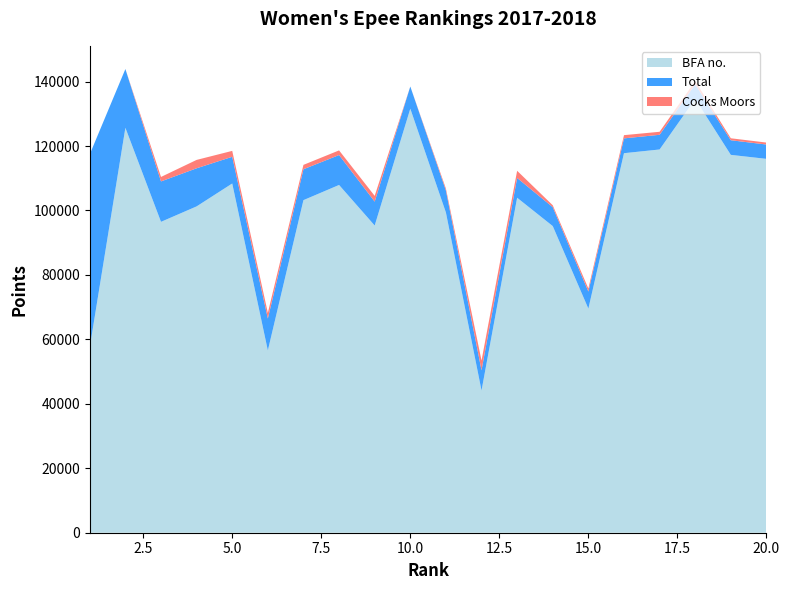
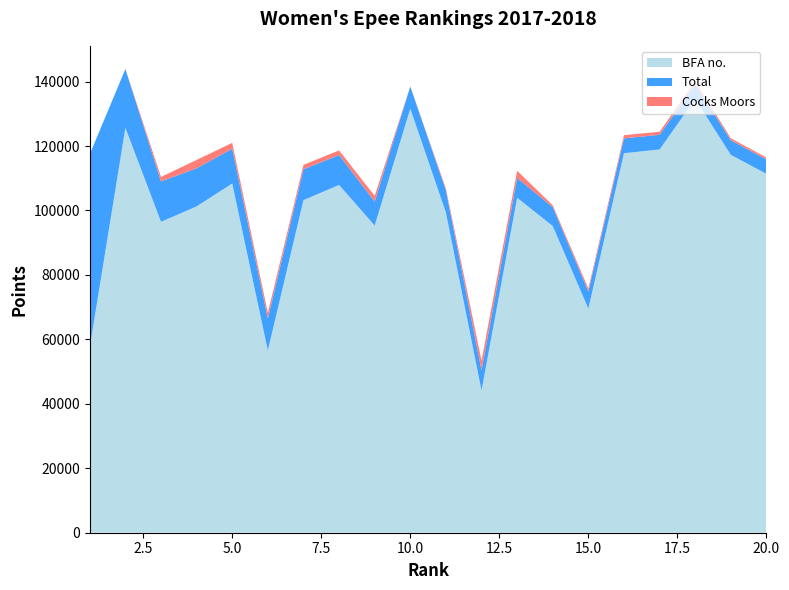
  {
    "BFA no.": {
      "5.0": 108000,
      "10.0": 132000,
      "15.0": 70000,
-     "20.0": 116000
+     "20.0": 111000
    },
    "Total": {
-     "5.0": 8000,
+     "5.0": 11000,
      "15.0": 5000
    },
    "Cocks Moors": {
      "5.0": 2000,
      "15.0": 1000
    }
  }
